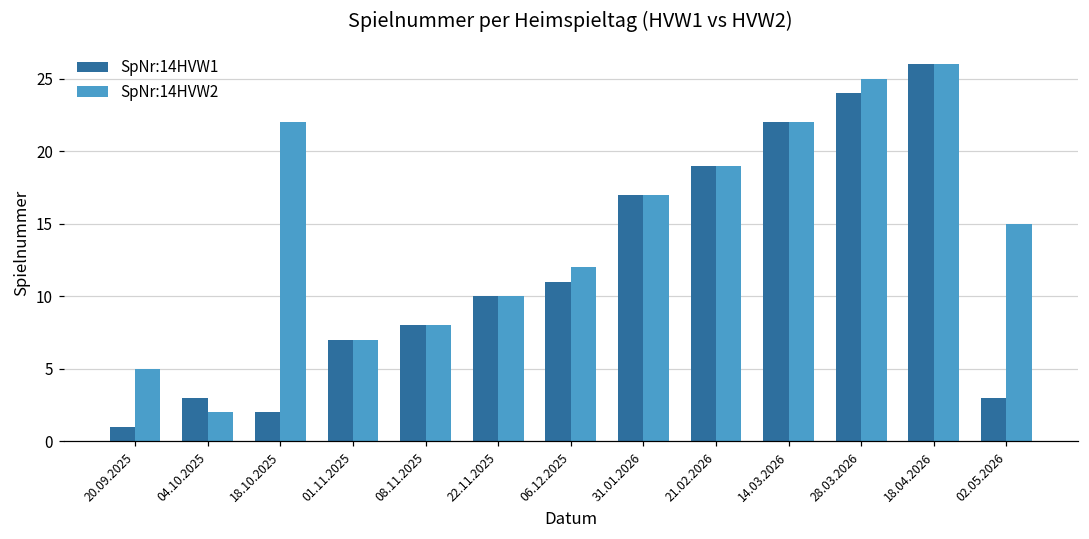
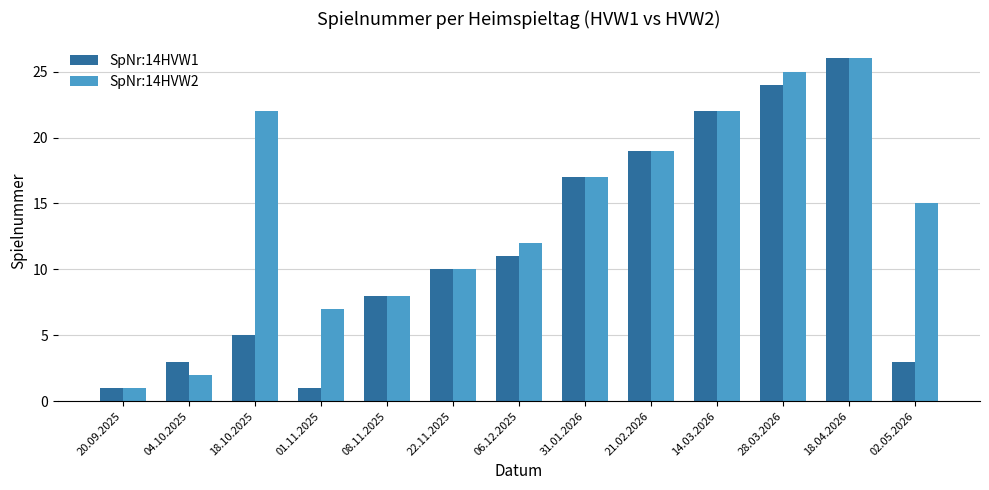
  {
    "SpNr:14HVW1": {
      "20.09.2025": 1,
      "04.10.2025": 3,
-     "18.10.2025": 2,
-     "01.11.2025": 7,
+     "18.10.2025": 5,
+     "01.11.2025": 1,
      "08.11.2025": 8,
      "22.11.2025": 10,
      "06.12.2025": 11,
      "31.01.2026": 17,
      "21.02.2026": 19,
      "14.03.2026": 22,
      "28.03.2026": 24,
      "18.04.2026": 26,
      "02.05.2026": 3
    },
    "SpNr:14HVW2": {
-     "20.09.2025": 5,
+     "20.09.2025": 1,
      "04.10.2025": 2,
      "18.10.2025": 22,
      "01.11.2025": 7,
      "08.11.2025": 8,
      "22.11.2025": 10,
      "06.12.2025": 12,
      "31.01.2026": 17,
      "21.02.2026": 19,
      "14.03.2026": 22,
      "28.03.2026": 25,
      "18.04.2026": 26,
      "02.05.2026": 15
    }
  }
